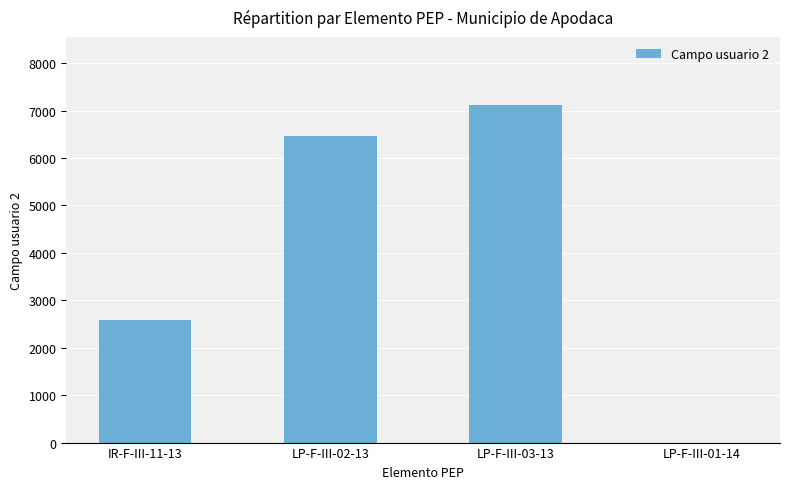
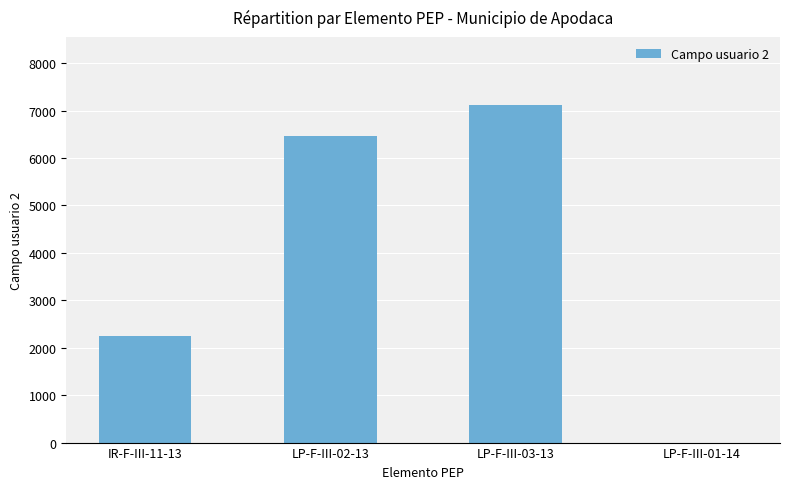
  {
-   "IR-F-III-11-13": 2600,
+   "IR-F-III-11-13": 2300,
    "LP-F-III-02-13": 6500,
    "LP-F-III-03-13": 7100,
    "LP-F-III-01-14": 0
  }
